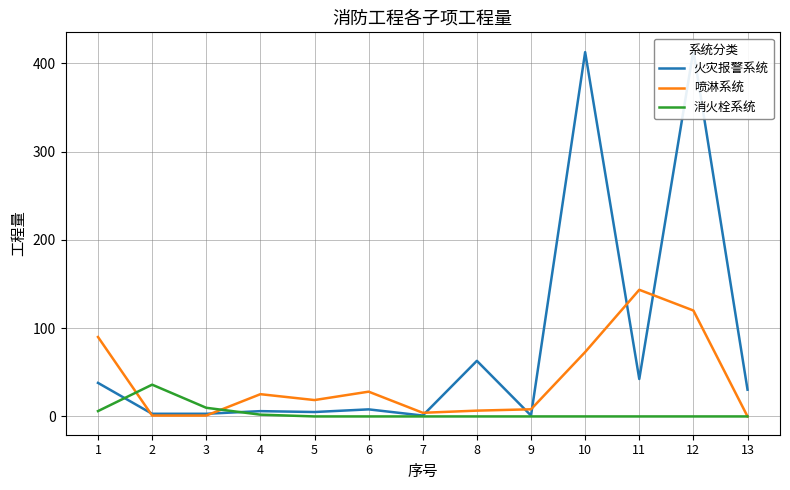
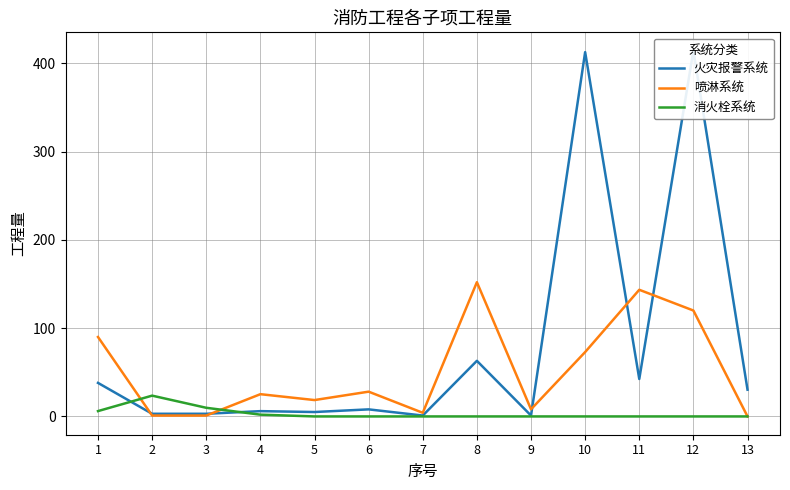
  {
    "火灾报警系统": {
      "1": 40,
      "4": 10,
      "5": 10,
      "6": 10,
      "8": 60,
      "10": 410,
      "11": 40,
      "13": 30
    },
    "喷淋系统": {
      "1": 90,
      "4": 30,
      "5": 20,
      "6": 30,
      "7": 0,
-     "8": 10,
+     "8": 150,
      "9": 10,
      "10": 70,
      "11": 140,
      "12": 120
    },
    "消火栓系统": {
      "1": 10,
-     "2": 40,
+     "2": 20,
      "3": 10,
      "4": 0,
      "5": 0,
      "6": 0,
      "8": 0,
      "10": 0,
      "11": 0,
      "12": 0
    }
  }
